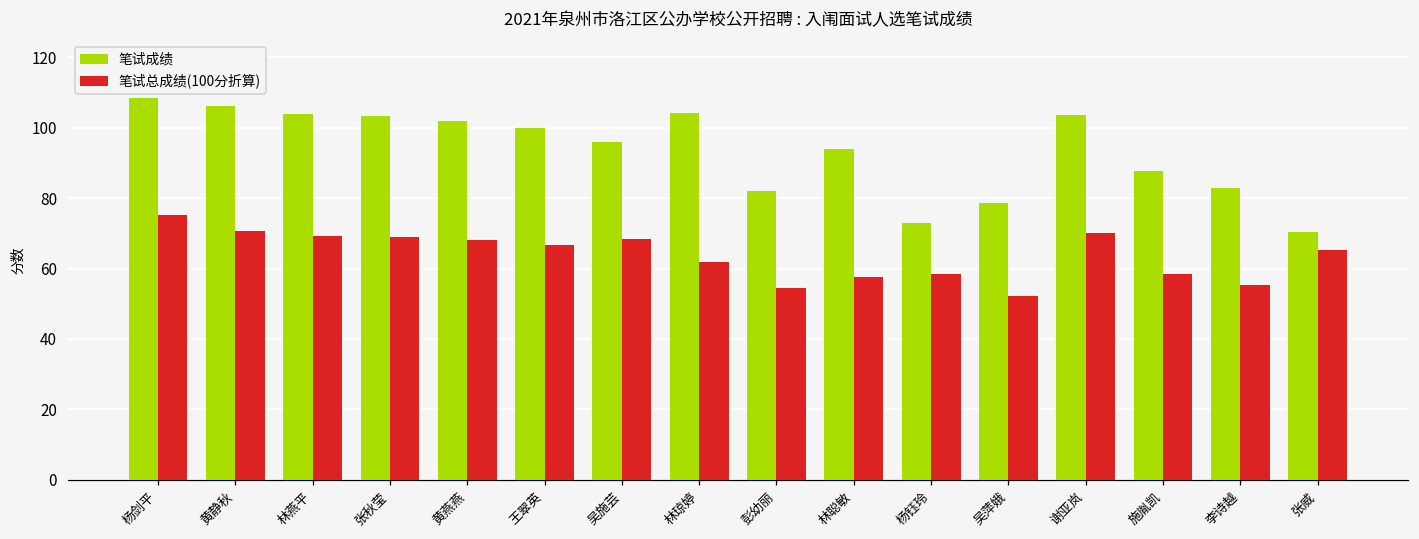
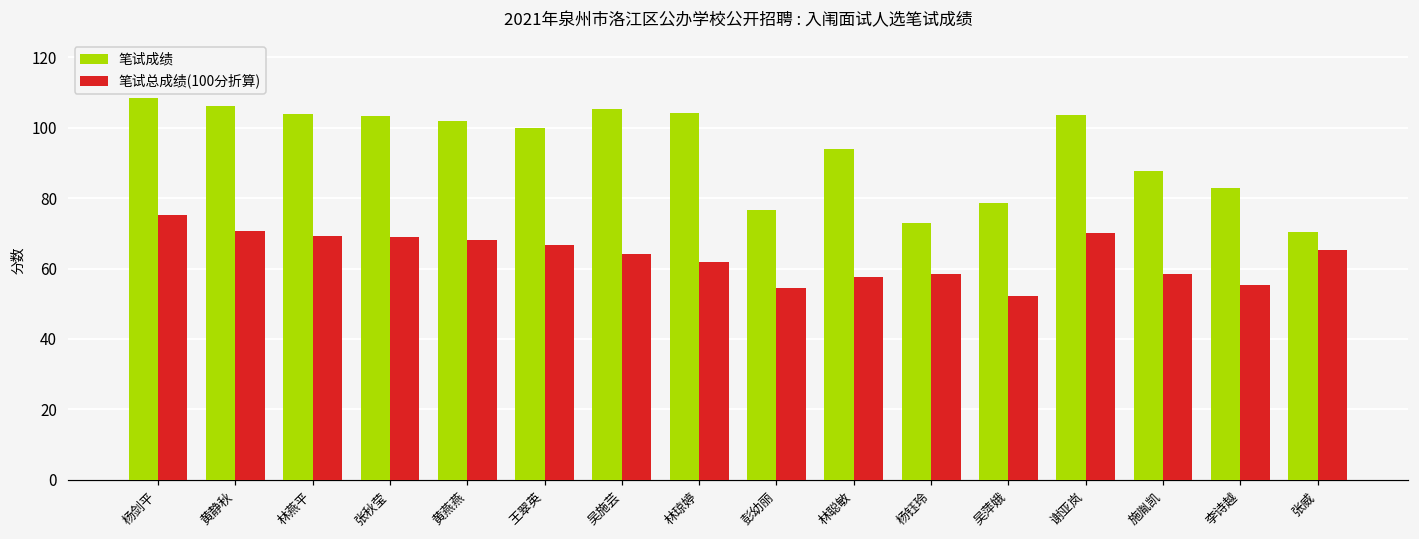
  {
    "笔试成绩": {
      "杨剑平": 109,
      "黄静秋": 106,
      "林燕平": 104,
      "张秋莹": 103,
      "黄燕燕": 102,
      "王翠英": 100,
-     "吴施芸": 96,
+     "吴施芸": 105,
      "林琼婷": 104,
-     "彭幼丽": 82,
+     "彭幼丽": 77,
      "林聪敏": 94,
      "杨钰玲": 73,
      "吴萍娥": 79,
      "谢亚岚": 104,
      "施胤凯": 88,
      "李诗越": 83,
      "张威": 71
    },
    "笔试总成绩(100分折算)": {
      "杨剑平": 75,
      "黄静秋": 71,
      "林燕平": 69,
      "张秋莹": 69,
      "黄燕燕": 68,
      "王翠英": 67,
-     "吴施芸": 69,
+     "吴施芸": 64,
      "林琼婷": 62,
      "彭幼丽": 55,
      "林聪敏": 58,
      "杨钰玲": 59,
      "吴萍娥": 52,
      "谢亚岚": 70,
      "施胤凯": 58,
      "李诗越": 55,
      "张威": 65
    }
  }
